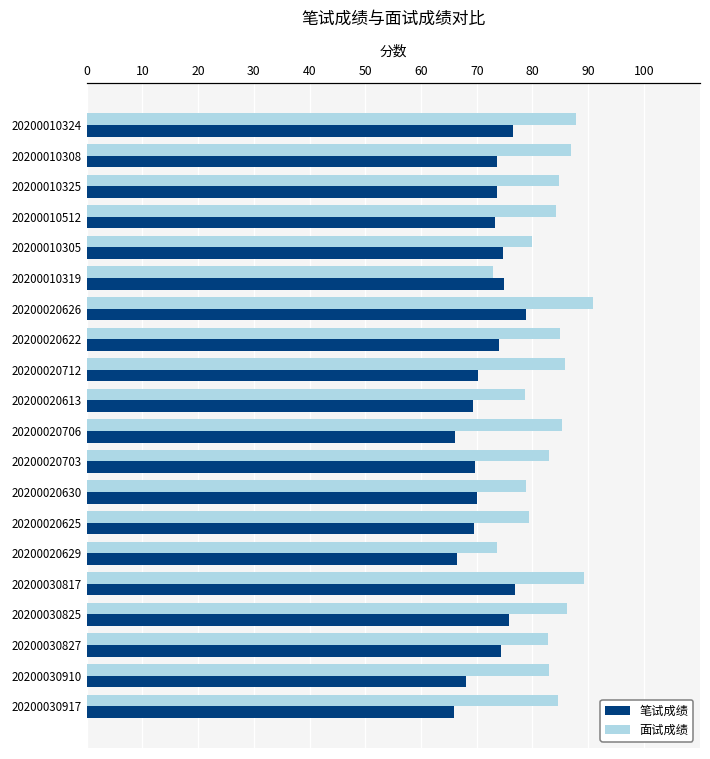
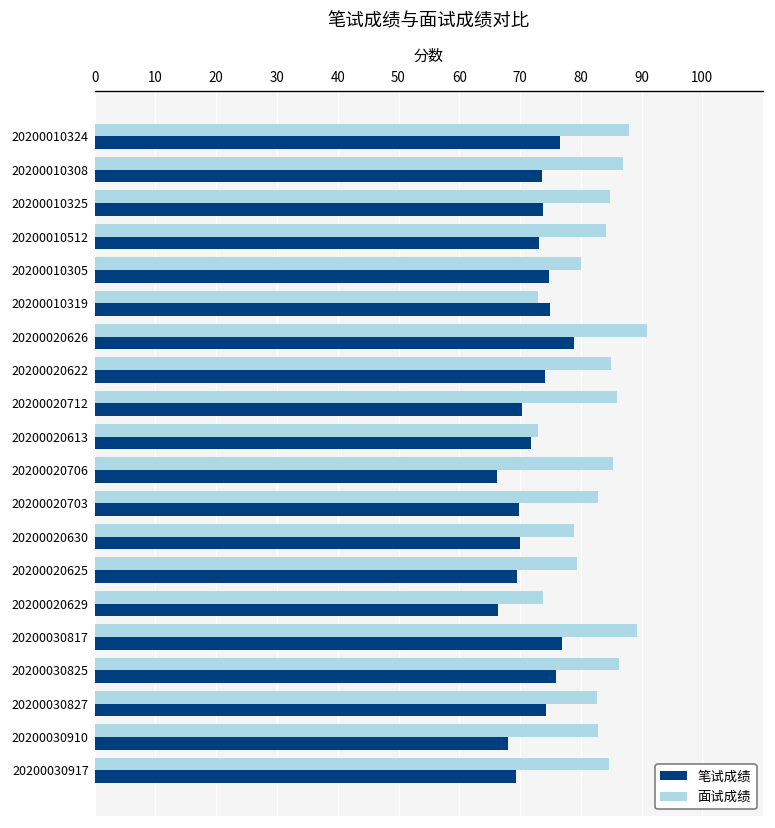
  {
    "笔试成绩": {
      "20200010324": 77,
      "20200010308": 74,
      "20200010325": 74,
      "20200010512": 73,
      "20200010305": 75,
      "20200010319": 75,
      "20200020626": 79,
      "20200020622": 74,
      "20200020712": 70,
-     "20200020613": 69,
+     "20200020613": 72,
      "20200020706": 66,
      "20200020703": 70,
      "20200020630": 70,
      "20200020625": 70,
      "20200020629": 66,
      "20200030817": 77,
      "20200030825": 76,
      "20200030827": 74,
      "20200030910": 68,
-     "20200030917": 66
+     "20200030917": 69
    },
    "面试成绩": {
      "20200010324": 88,
      "20200010308": 87,
      "20200010325": 85,
      "20200010512": 84,
      "20200010305": 80,
      "20200010319": 73,
      "20200020626": 91,
      "20200020622": 85,
      "20200020712": 86,
-     "20200020613": 79,
+     "20200020613": 73,
      "20200020706": 85,
      "20200020703": 83,
      "20200020630": 79,
      "20200020625": 79,
      "20200020629": 74,
      "20200030817": 89,
      "20200030825": 86,
      "20200030827": 83,
      "20200030910": 83,
      "20200030917": 85
    }
  }
